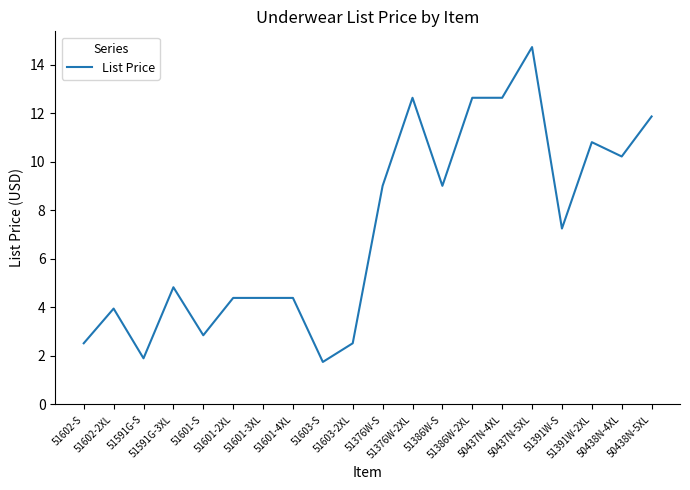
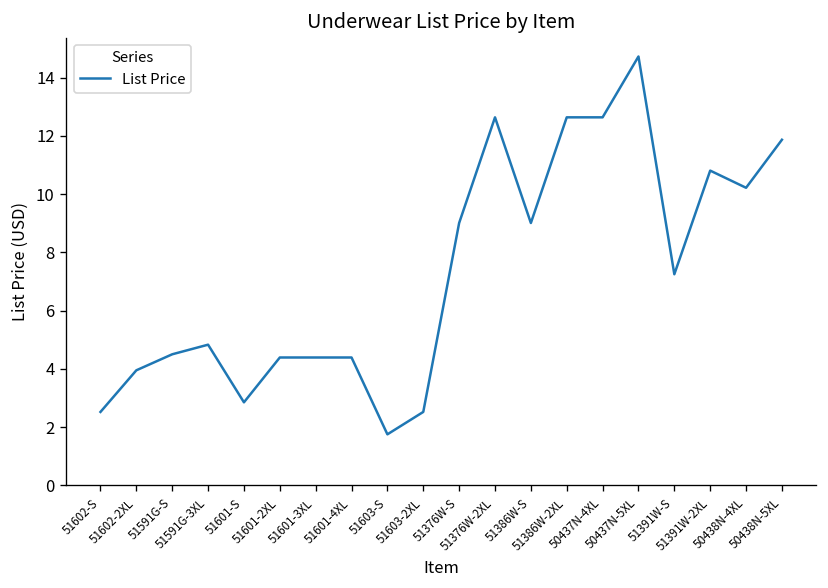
  {
    "51602-S": 2.5,
    "51602-2XL": 4.0,
-   "51591G-S": 1.9,
+   "51591G-S": 4.5,
    "51591G-3XL": 4.8,
    "51601-S": 2.9,
    "51601-2XL": 4.4,
    "51601-3XL": 4.4,
    "51601-4XL": 4.4,
    "51603-S": 1.8,
    "51603-2XL": 2.5,
    "51376W-S": 9.0,
    "51376W-2XL": 12.6,
    "51386W-S": 9.0,
    "51386W-2XL": 12.6,
    "50437N-4XL": 12.6,
    "50437N-5XL": 14.7,
    "51391W-S": 7.3,
    "51391W-2XL": 10.8,
    "50438N-4XL": 10.2,
    "50438N-5XL": 11.9
  }
